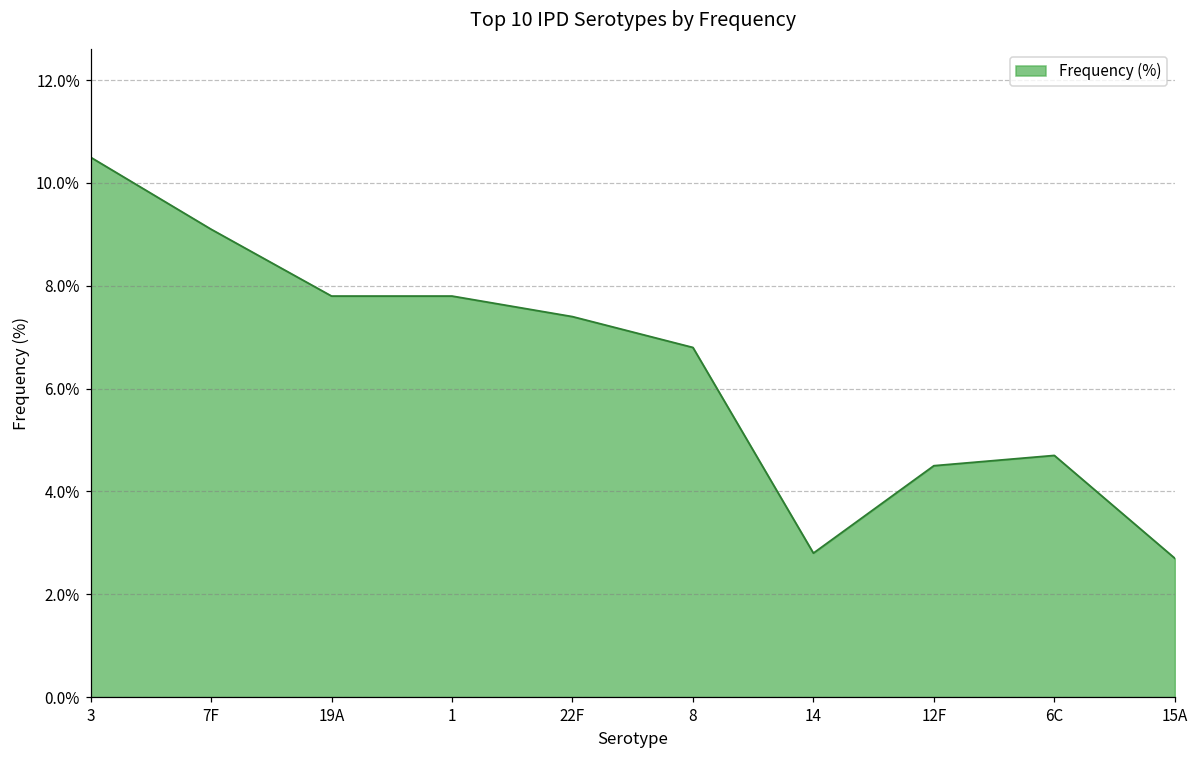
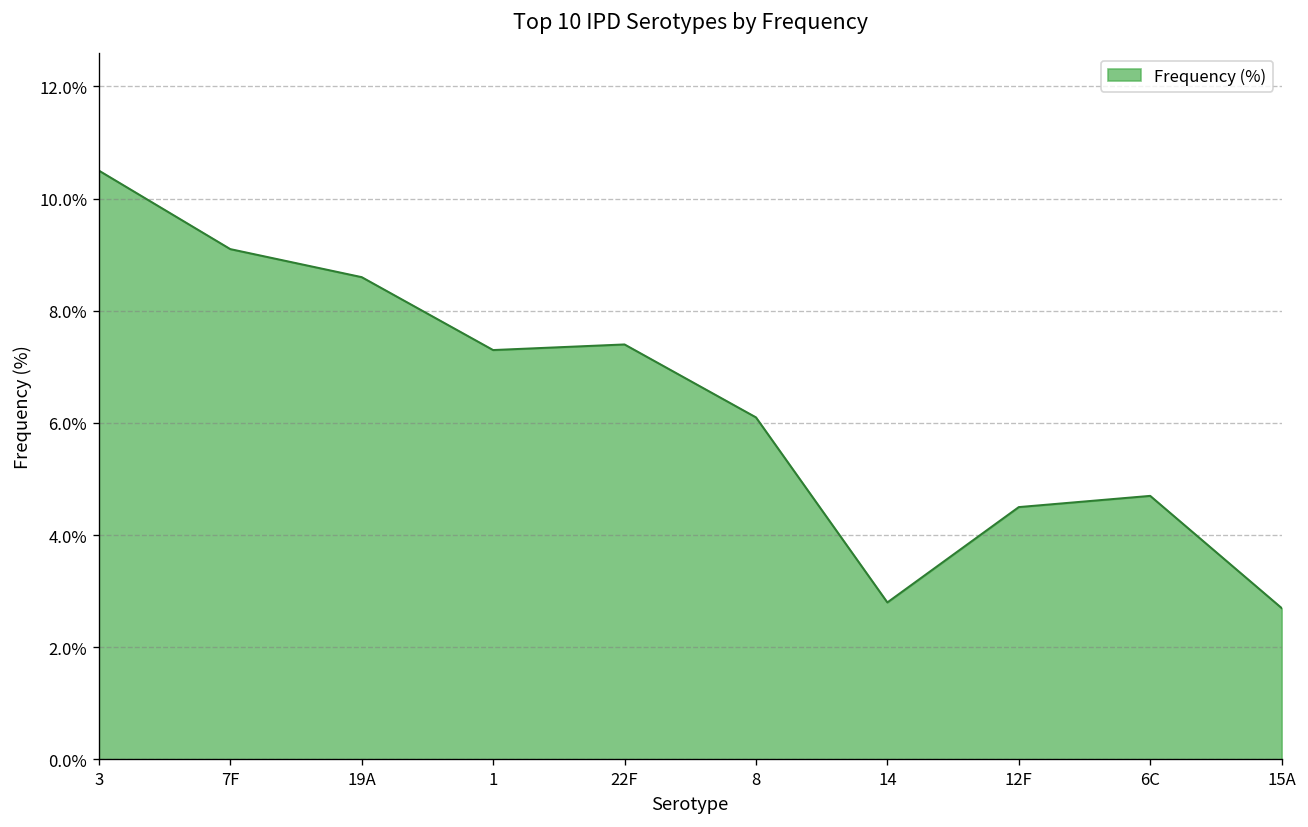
  {
    "3": "10.5%",
    "7F": "9.1%",
-   "19A": "7.8%",
-   "1": "7.8%",
+   "19A": "8.6%",
+   "1": "7.3%",
    "22F": "7.4%",
-   "8": "6.8%",
+   "8": "6.1%",
    "14": "2.8%",
    "12F": "4.5%",
    "6C": "4.7%",
    "15A": "2.7%"
  }
